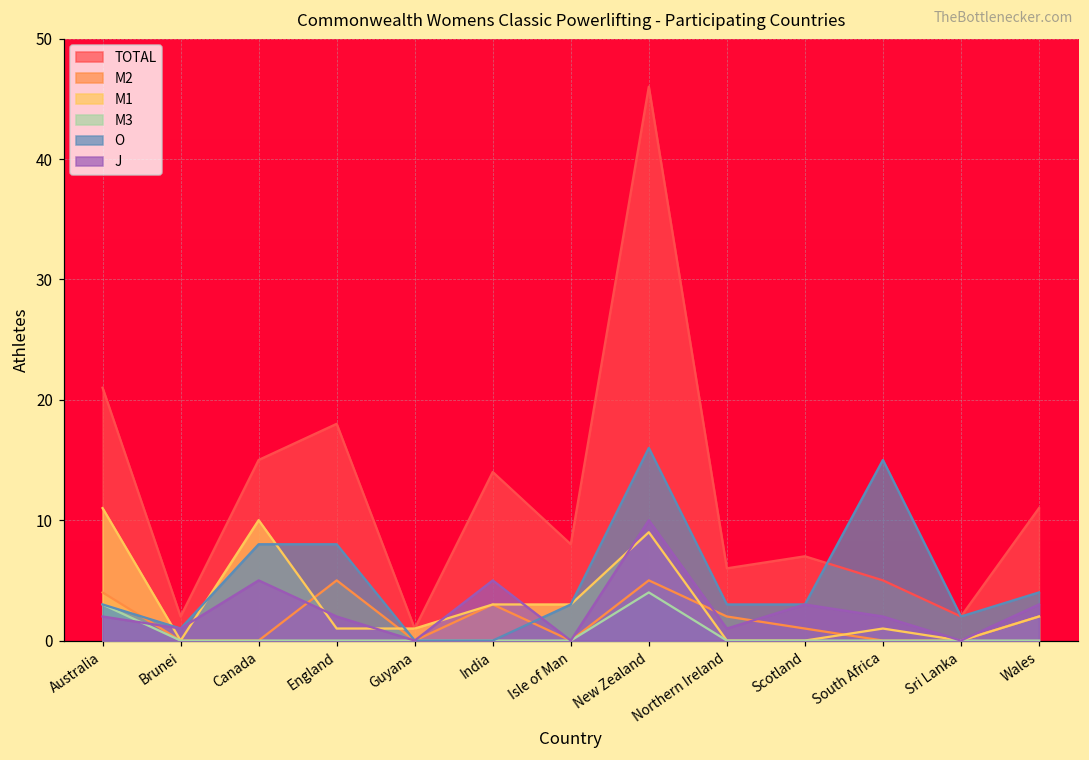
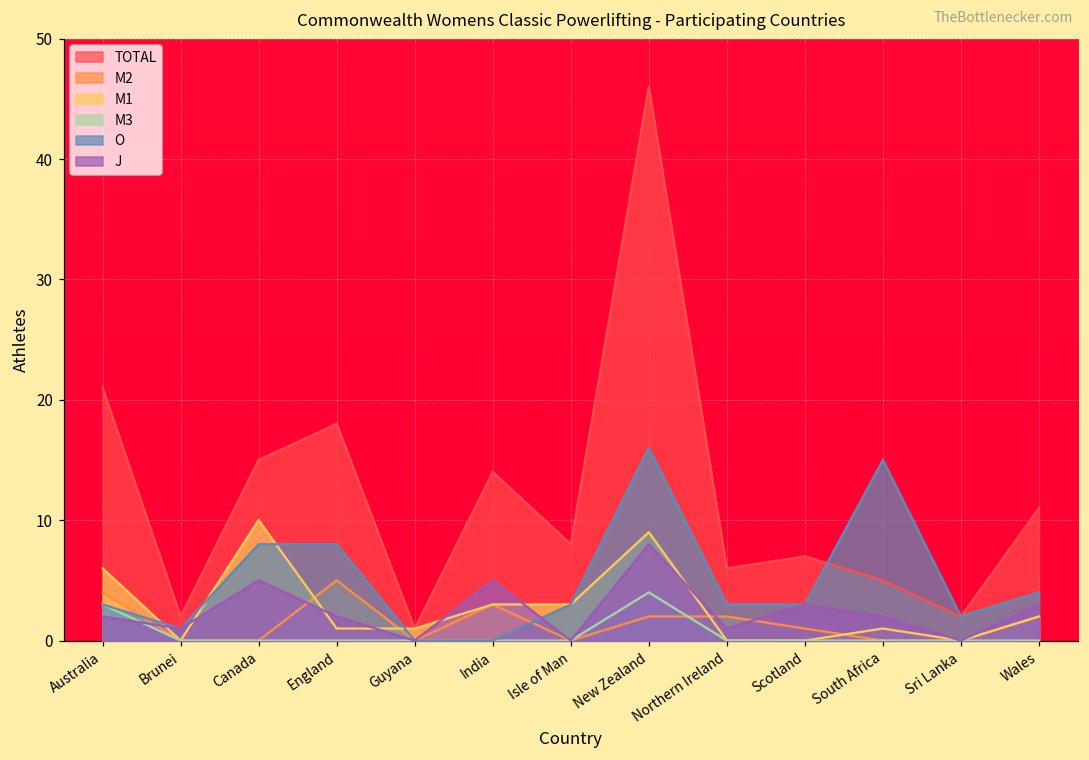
  {
    "TOTAL": {
      "Australia": 21,
      "Brunei": 2,
      "Canada": 15,
      "England": 18,
      "India": 14,
      "Isle of Man": 8,
      "New Zealand": 46,
      "Northern Ireland": 6,
      "Scotland": 7,
      "South Africa": 5,
      "Wales": 11
    },
    "M2": {
      "Australia": 4,
      "England": 5,
-     "New Zealand": 5,
+     "New Zealand": 2,
      "Northern Ireland": 2,
      "Scotland": 1
    },
    "M1": {
-     "Australia": 11,
+     "Australia": 6,
      "Canada": 10,
      "England": 1,
      "New Zealand": 9,
      "South Africa": 1
    },
    "M3": {
      "England": 0,
      "New Zealand": 4,
      "Wales": 0
    },
    "O": {
      "Canada": 8,
      "England": 8,
      "New Zealand": 16,
      "Northern Ireland": 3,
      "South Africa": 15,
      "Wales": 4
    },
    "J": {
      "Australia": 2,
      "Canada": 5,
      "England": 2,
      "India": 5,
-     "New Zealand": 10,
+     "New Zealand": 8,
      "Northern Ireland": 1,
      "South Africa": 2,
      "Wales": 3
    }
  }
